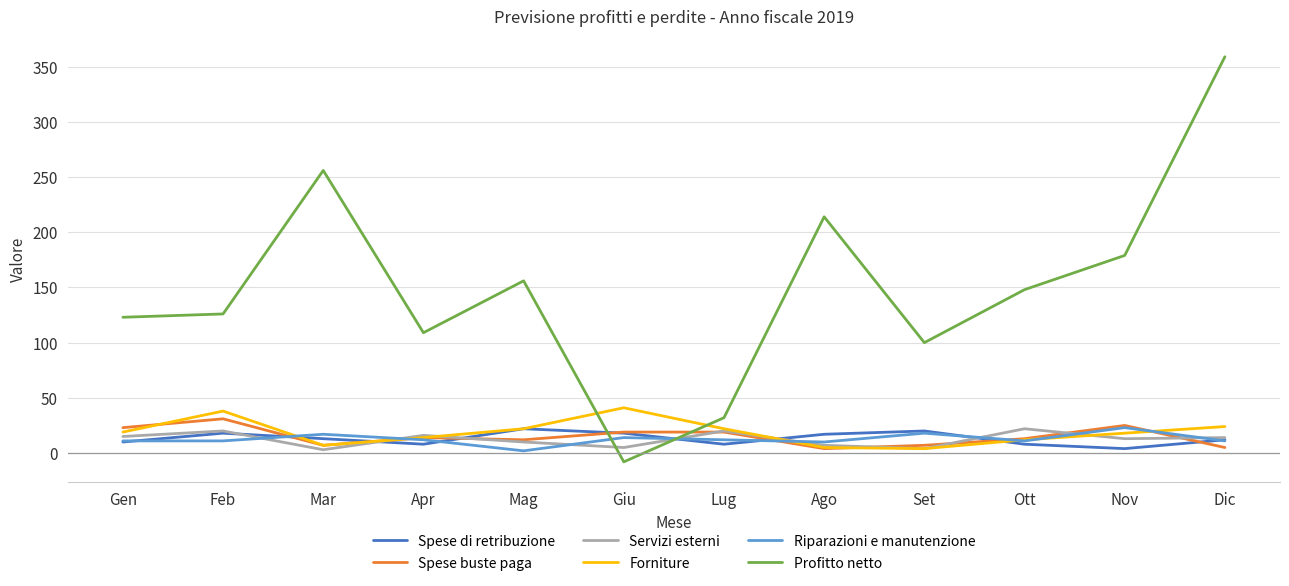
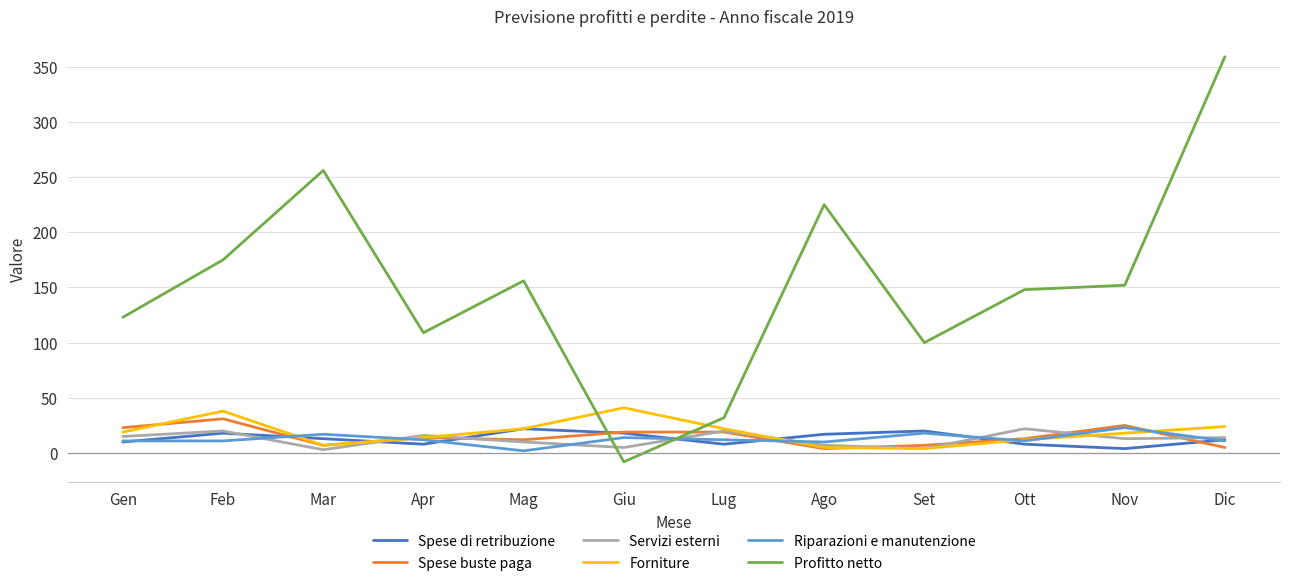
  {
    "Spese buste paga": {
      "Gen": 23,
      "Feb": 31,
      "Set": 7,
      "Dic": 5
    },
    "Servizi esterni": {
      "Gen": 15,
      "Mar": 3,
      "Giu": 5,
      "Ott": 22,
      "Nov": 13
    },
    "Forniture": {
      "Gen": 19,
      "Feb": 38,
      "Giu": 41,
      "Nov": 18,
      "Dic": 24
    },
    "Profitto netto": {
      "Gen": 123,
-     "Feb": 126,
+     "Feb": 175,
      "Mar": 256,
      "Apr": 109,
      "Mag": 156,
      "Giu": -8,
      "Lug": 32,
-     "Ago": 214,
+     "Ago": 225,
      "Set": 100,
      "Ott": 148,
-     "Nov": 179,
+     "Nov": 152,
      "Dic": 359
    }
  }
